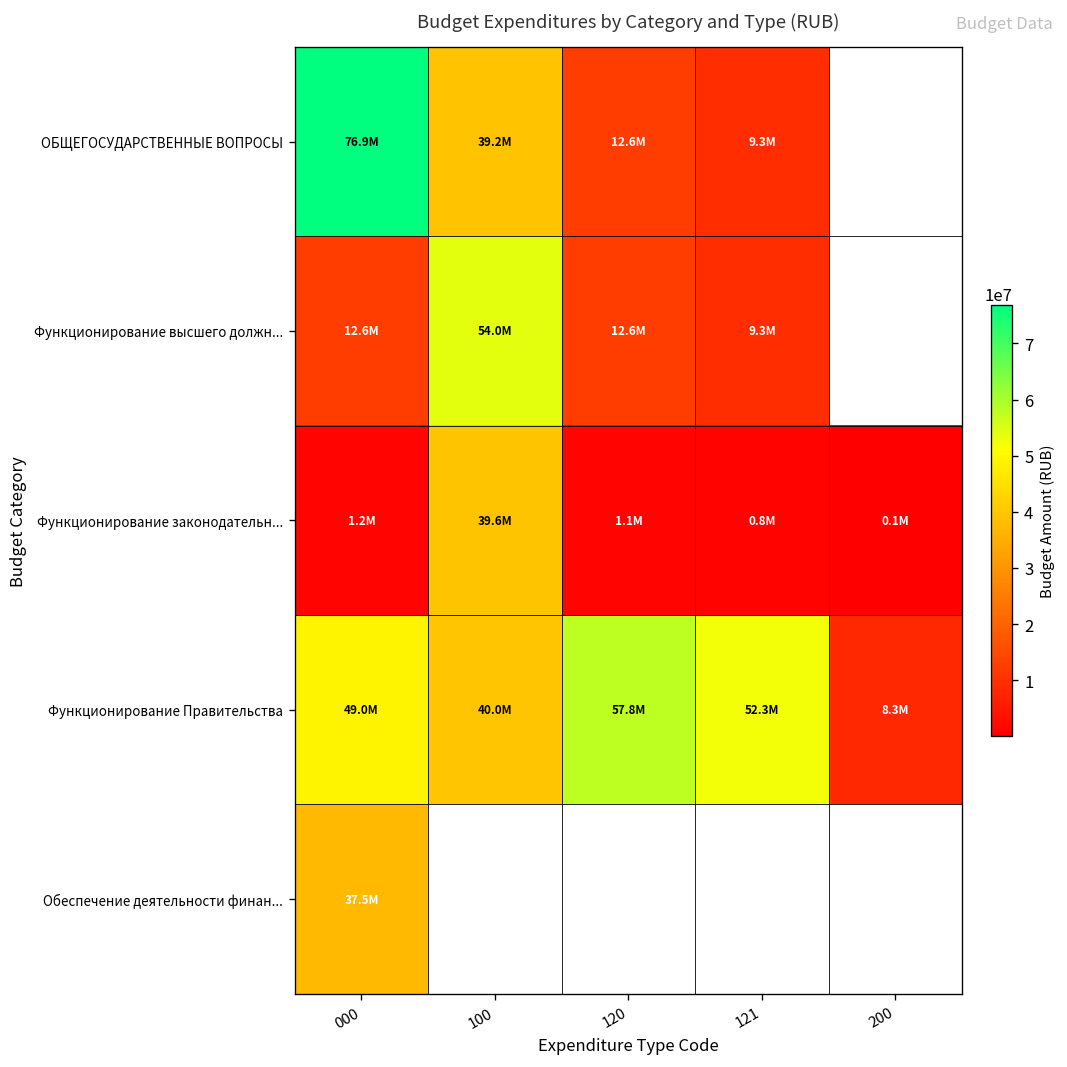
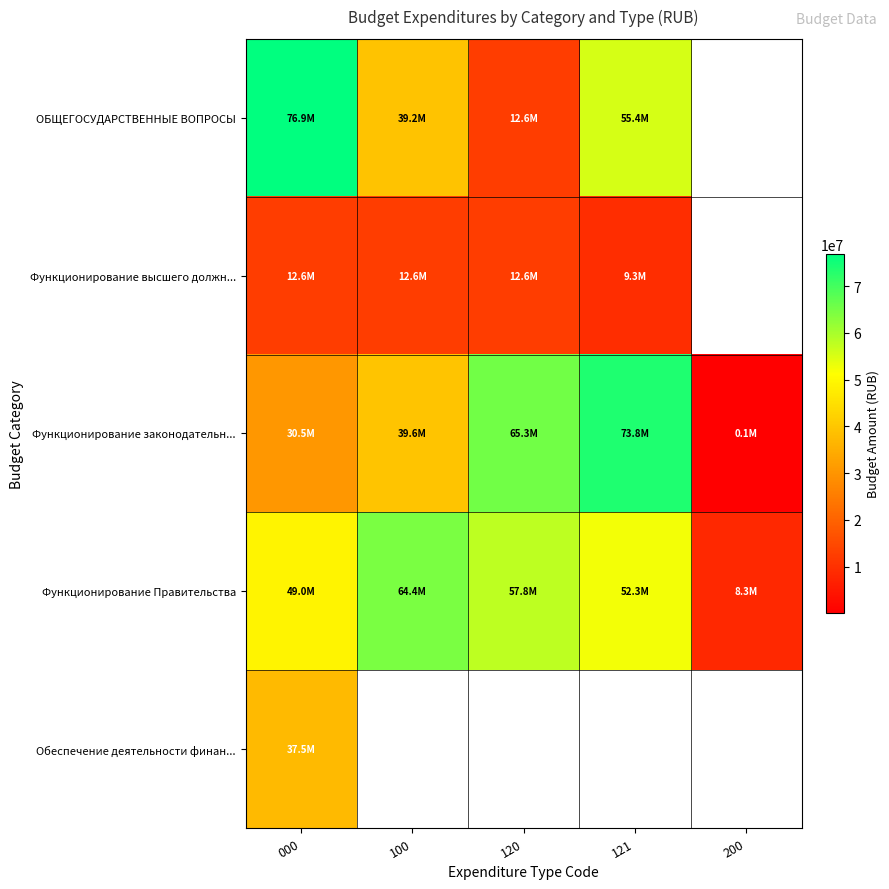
  {
    "ОБЩЕГОСУДАРСТВЕННЫЕ ВОПРОСЫ": {
      "000": "76.9M",
      "100": "39.2M",
      "120": "12.6M",
-     "121": "9.3M"
+     "121": "55.4M"
    },
    "Функционирование высшего должн...": {
      "000": "12.6M",
-     "100": "54.0M",
+     "100": "12.6M",
      "120": "12.6M",
      "121": "9.3M"
    },
    "Функционирование законодательн...": {
-     "000": "1.2M",
+     "000": "30.5M",
      "100": "39.6M",
-     "120": "1.1M",
-     "121": "0.8M",
+     "120": "65.3M",
+     "121": "73.8M",
      "200": "0.1M"
    },
    "Функционирование Правительства": {
      "000": "49.0M",
-     "100": "40.0M",
+     "100": "64.4M",
      "120": "57.8M",
      "121": "52.3M",
      "200": "8.3M"
    },
    "Обеспечение деятельности финан...": {
      "000": "37.5M"
    }
  }
